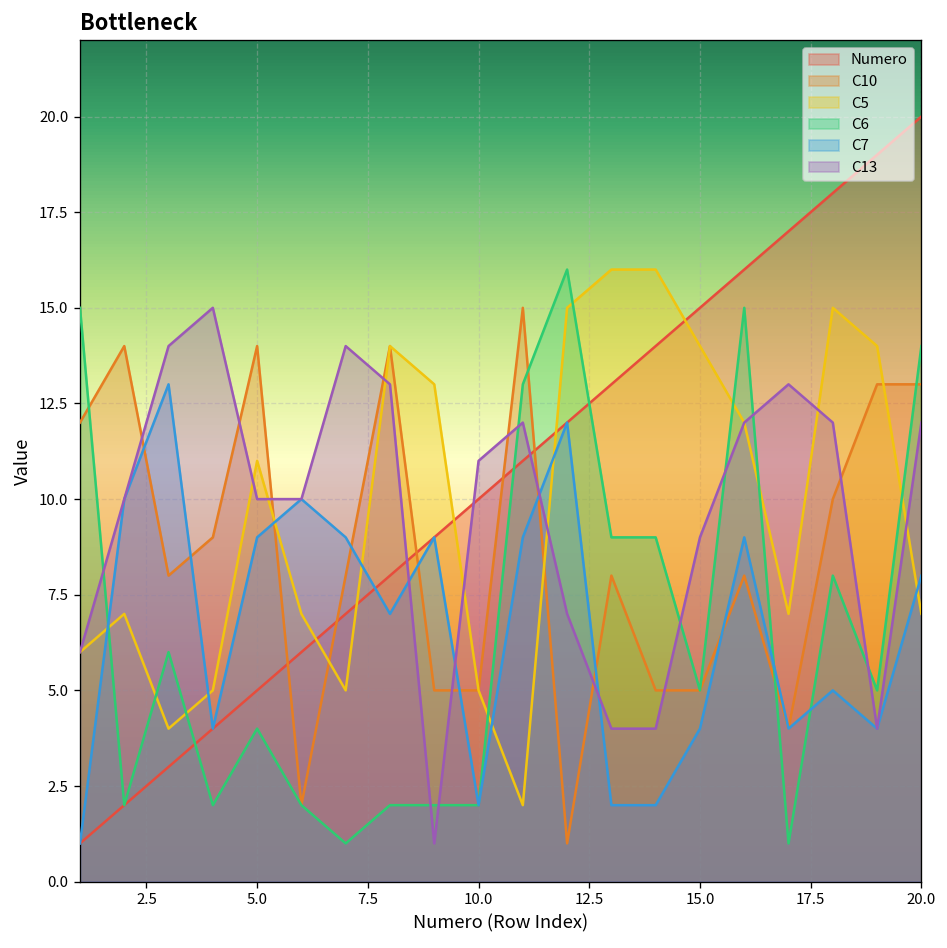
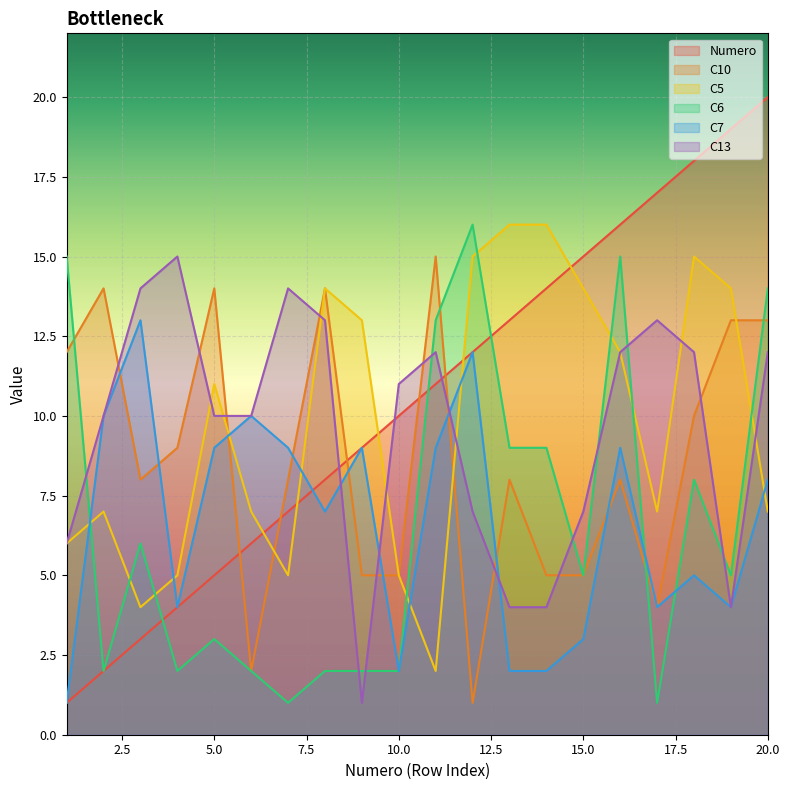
  {
    "C6": {
-     "5.0": 4,
+     "5.0": 3,
      "20.0": 14
    },
    "C7": {
      "5.0": 9,
-     "15.0": 4,
+     "15.0": 3,
      "20.0": 8
    },
    "C13": {
      "5.0": 10,
      "10.0": 11,
-     "15.0": 9,
+     "15.0": 7,
      "20.0": 12
    }
  }
